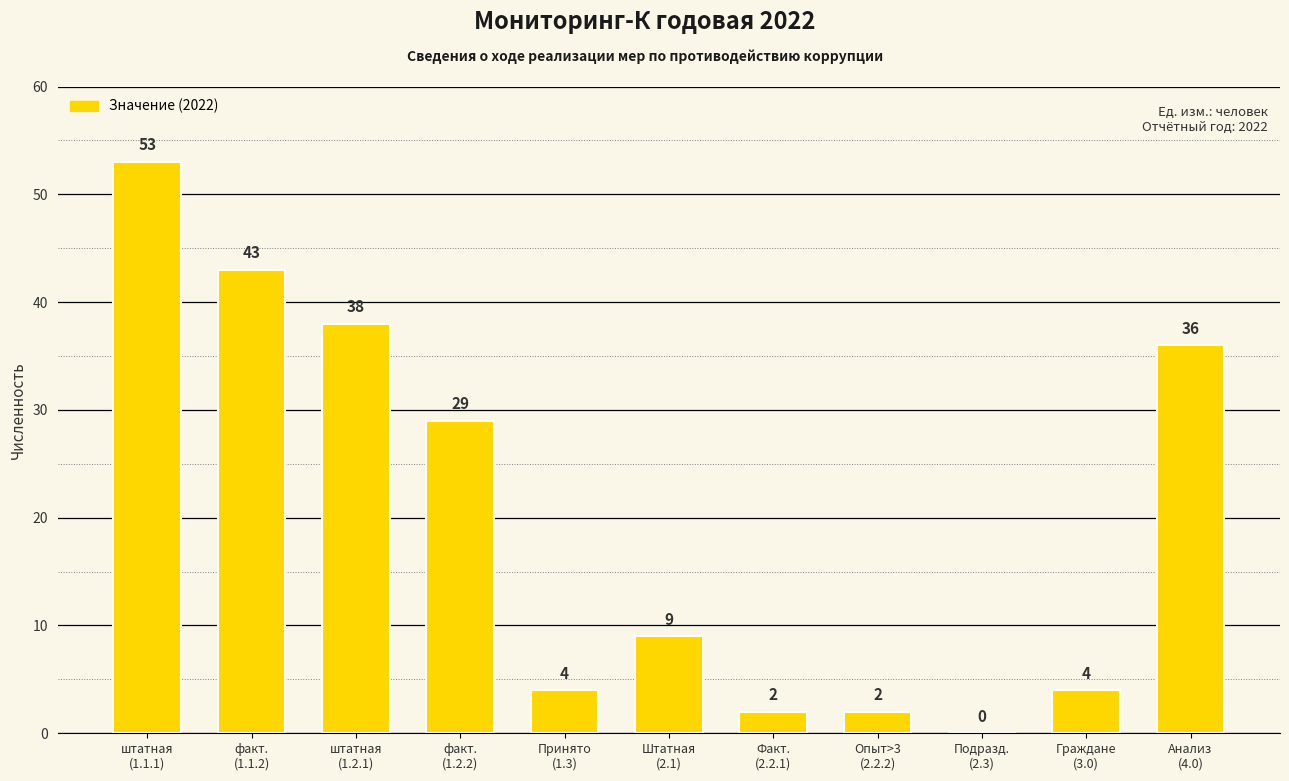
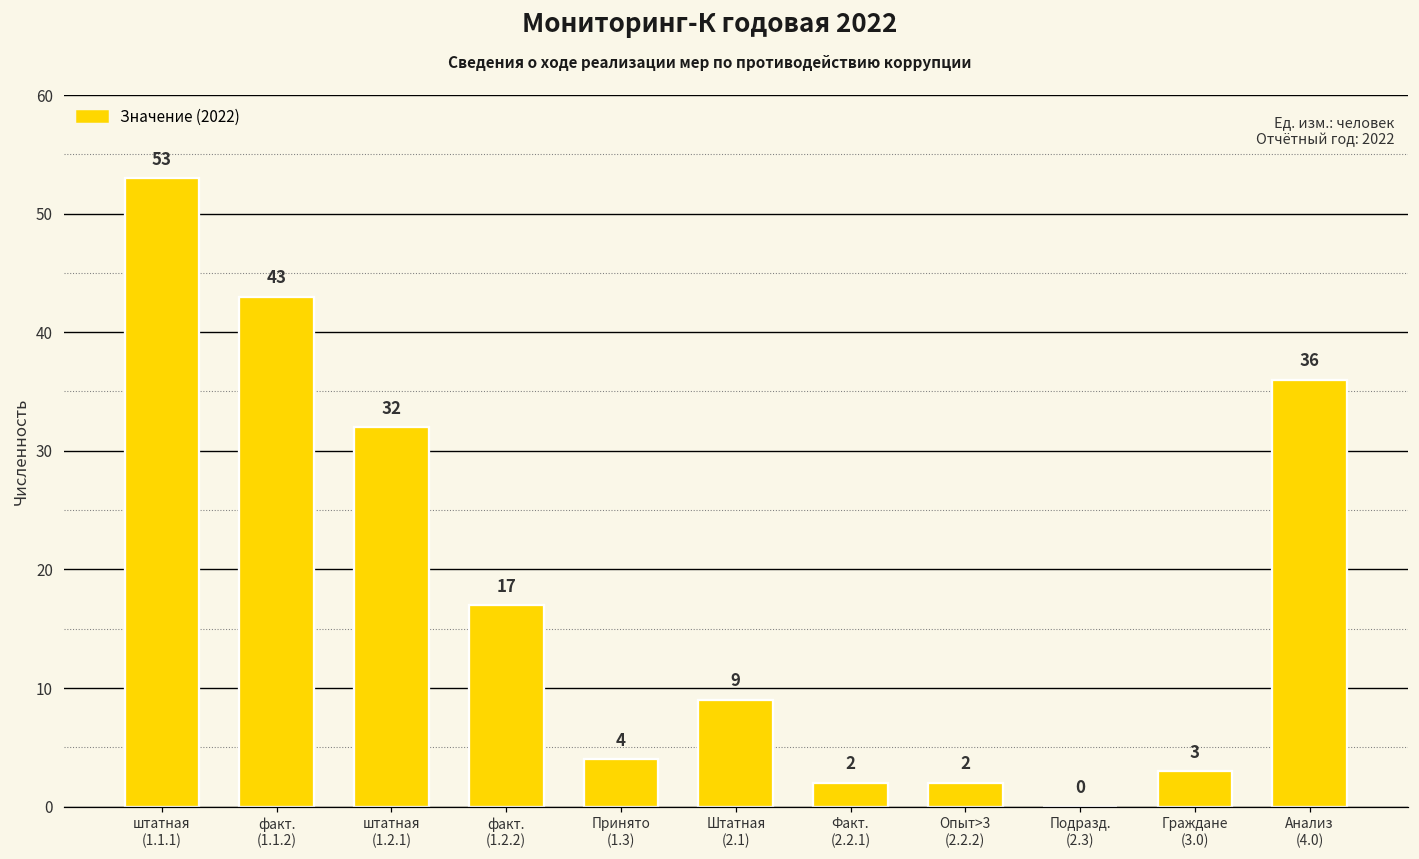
  {
    "штатная (1.1.1)": 53,
    "факт. (1.1.2)": 43,
-   "штатная (1.2.1)": 38,
-   "факт. (1.2.2)": 29,
+   "штатная (1.2.1)": 32,
+   "факт. (1.2.2)": 17,
    "Принято (1.3)": 4,
    "Штатная (2.1)": 9,
    "Факт. (2.2.1)": 2,
    "Опыт>3 (2.2.2)": 2,
    "Подразд. (2.3)": 0,
-   "Граждане (3.0)": 4,
+   "Граждане (3.0)": 3,
    "Анализ (4.0)": 36
  }
